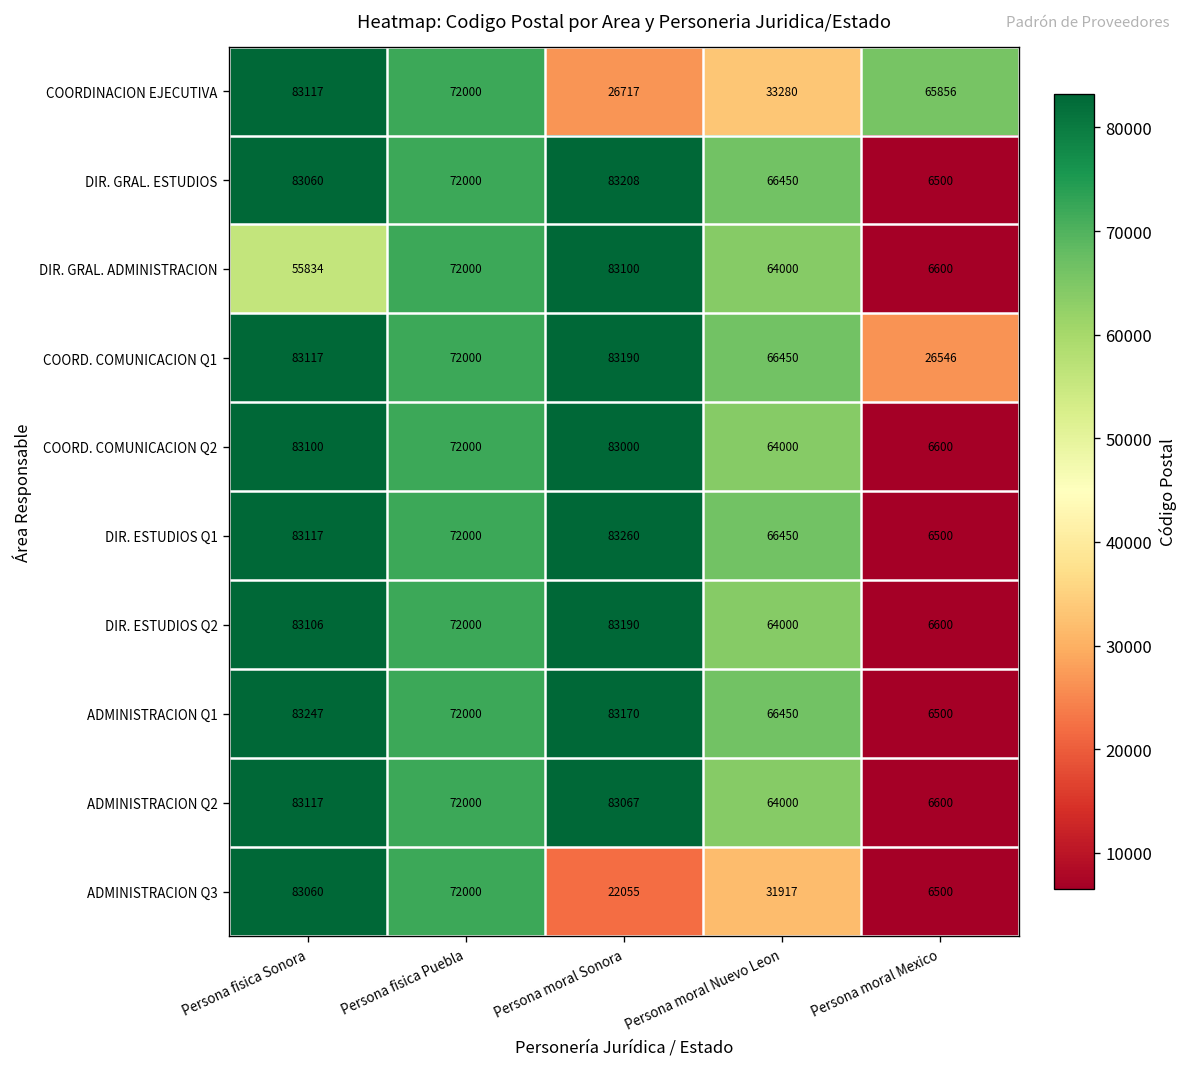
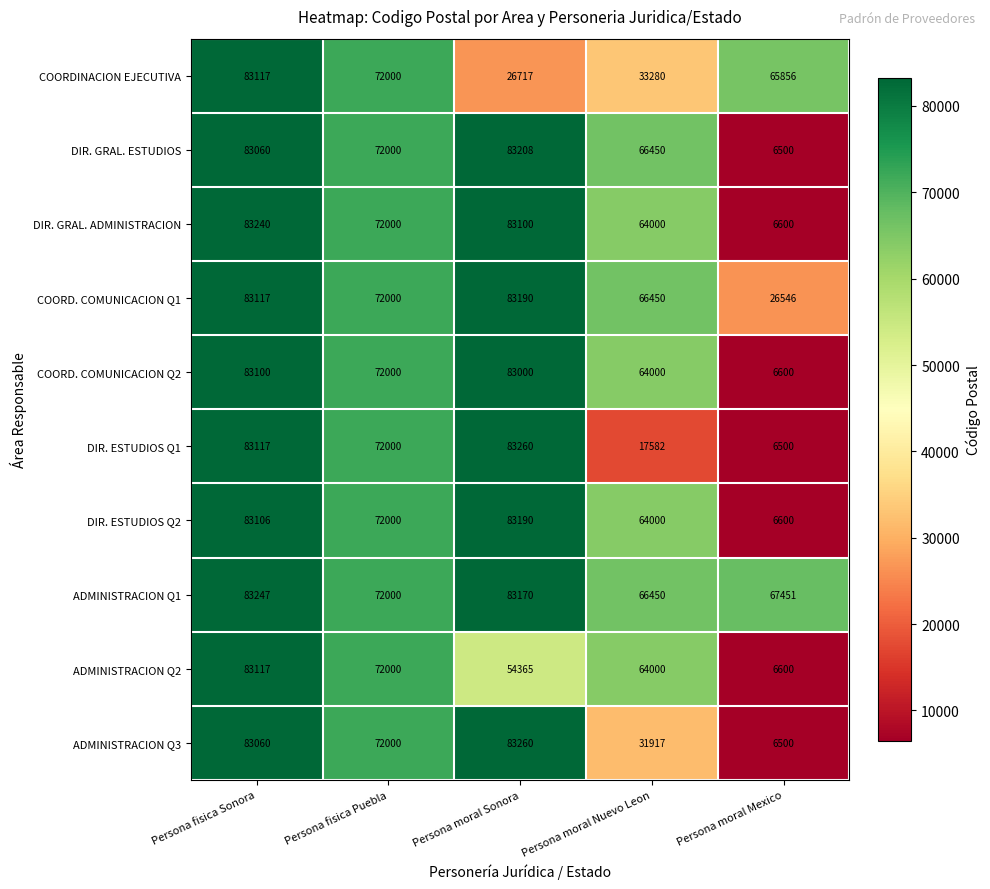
  {
    "COORDINACION EJECUTIVA": {
      "Persona fisica Sonora": 83117,
      "Persona fisica Puebla": 72000,
      "Persona moral Sonora": 26717,
      "Persona moral Nuevo Leon": 33280,
      "Persona moral Mexico": 65856
    },
    "DIR. GRAL. ESTUDIOS": {
      "Persona fisica Sonora": 83060,
      "Persona fisica Puebla": 72000,
      "Persona moral Sonora": 83208,
      "Persona moral Nuevo Leon": 66450,
      "Persona moral Mexico": 6500
    },
    "DIR. GRAL. ADMINISTRACION": {
-     "Persona fisica Sonora": 55834,
+     "Persona fisica Sonora": 83240,
      "Persona fisica Puebla": 72000,
      "Persona moral Sonora": 83100,
      "Persona moral Nuevo Leon": 64000,
      "Persona moral Mexico": 6600
    },
    "COORD. COMUNICACION Q1": {
      "Persona fisica Sonora": 83117,
      "Persona fisica Puebla": 72000,
      "Persona moral Sonora": 83190,
      "Persona moral Nuevo Leon": 66450,
      "Persona moral Mexico": 26546
    },
    "COORD. COMUNICACION Q2": {
      "Persona fisica Sonora": 83100,
      "Persona fisica Puebla": 72000,
      "Persona moral Sonora": 83000,
      "Persona moral Nuevo Leon": 64000,
      "Persona moral Mexico": 6600
    },
    "DIR. ESTUDIOS Q1": {
      "Persona fisica Sonora": 83117,
      "Persona fisica Puebla": 72000,
      "Persona moral Sonora": 83260,
-     "Persona moral Nuevo Leon": 66450,
+     "Persona moral Nuevo Leon": 17582,
      "Persona moral Mexico": 6500
    },
    "DIR. ESTUDIOS Q2": {
      "Persona fisica Sonora": 83106,
      "Persona fisica Puebla": 72000,
      "Persona moral Sonora": 83190,
      "Persona moral Nuevo Leon": 64000,
      "Persona moral Mexico": 6600
    },
    "ADMINISTRACION Q1": {
      "Persona fisica Sonora": 83247,
      "Persona fisica Puebla": 72000,
      "Persona moral Sonora": 83170,
      "Persona moral Nuevo Leon": 66450,
-     "Persona moral Mexico": 6500
+     "Persona moral Mexico": 67451
    },
    "ADMINISTRACION Q2": {
      "Persona fisica Sonora": 83117,
      "Persona fisica Puebla": 72000,
-     "Persona moral Sonora": 83067,
+     "Persona moral Sonora": 54365,
      "Persona moral Nuevo Leon": 64000,
      "Persona moral Mexico": 6600
    },
    "ADMINISTRACION Q3": {
      "Persona fisica Sonora": 83060,
      "Persona fisica Puebla": 72000,
-     "Persona moral Sonora": 22055,
+     "Persona moral Sonora": 83260,
      "Persona moral Nuevo Leon": 31917,
      "Persona moral Mexico": 6500
    }
  }
